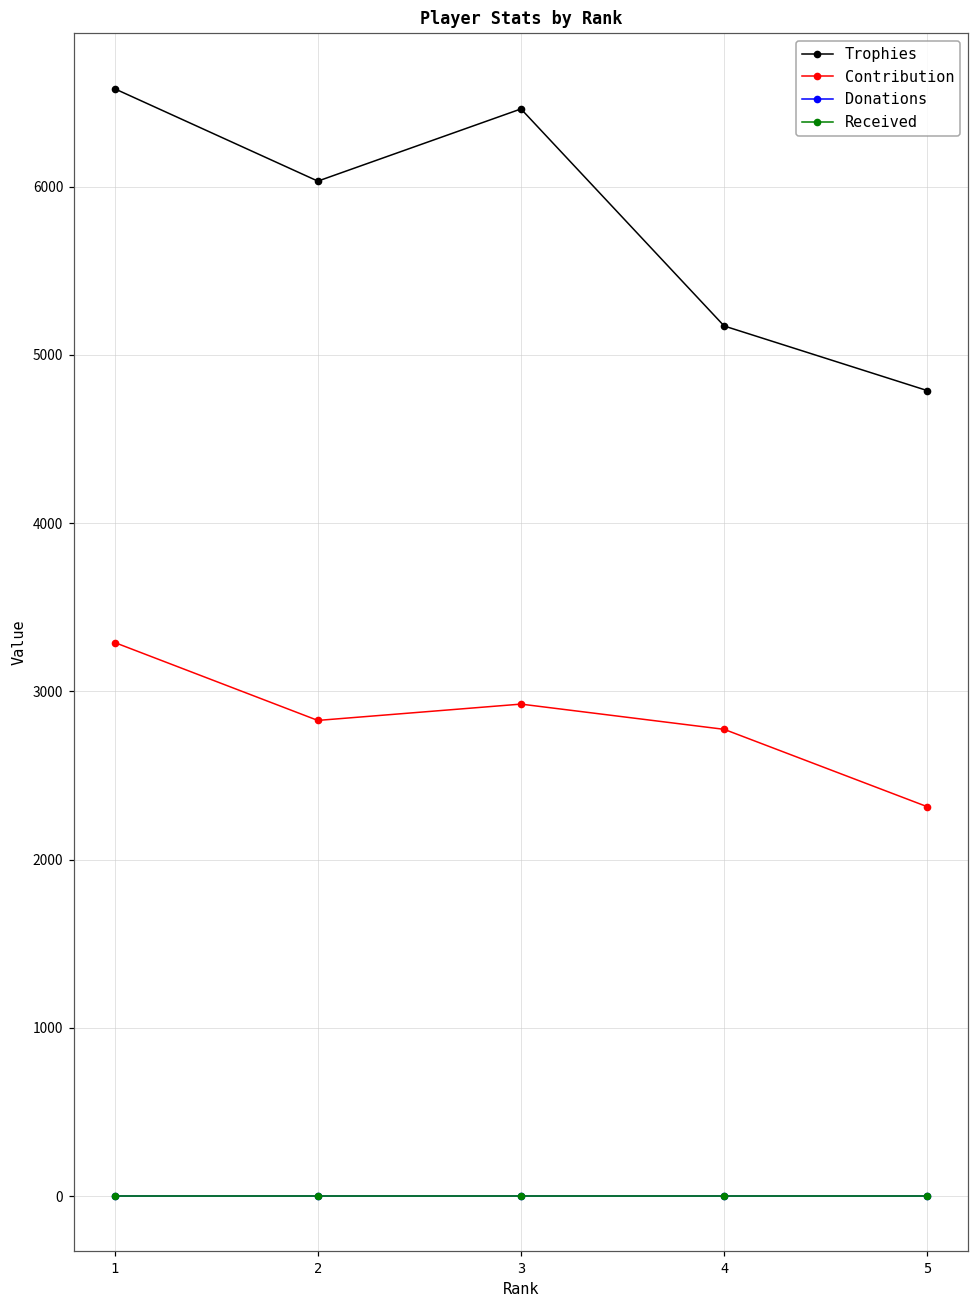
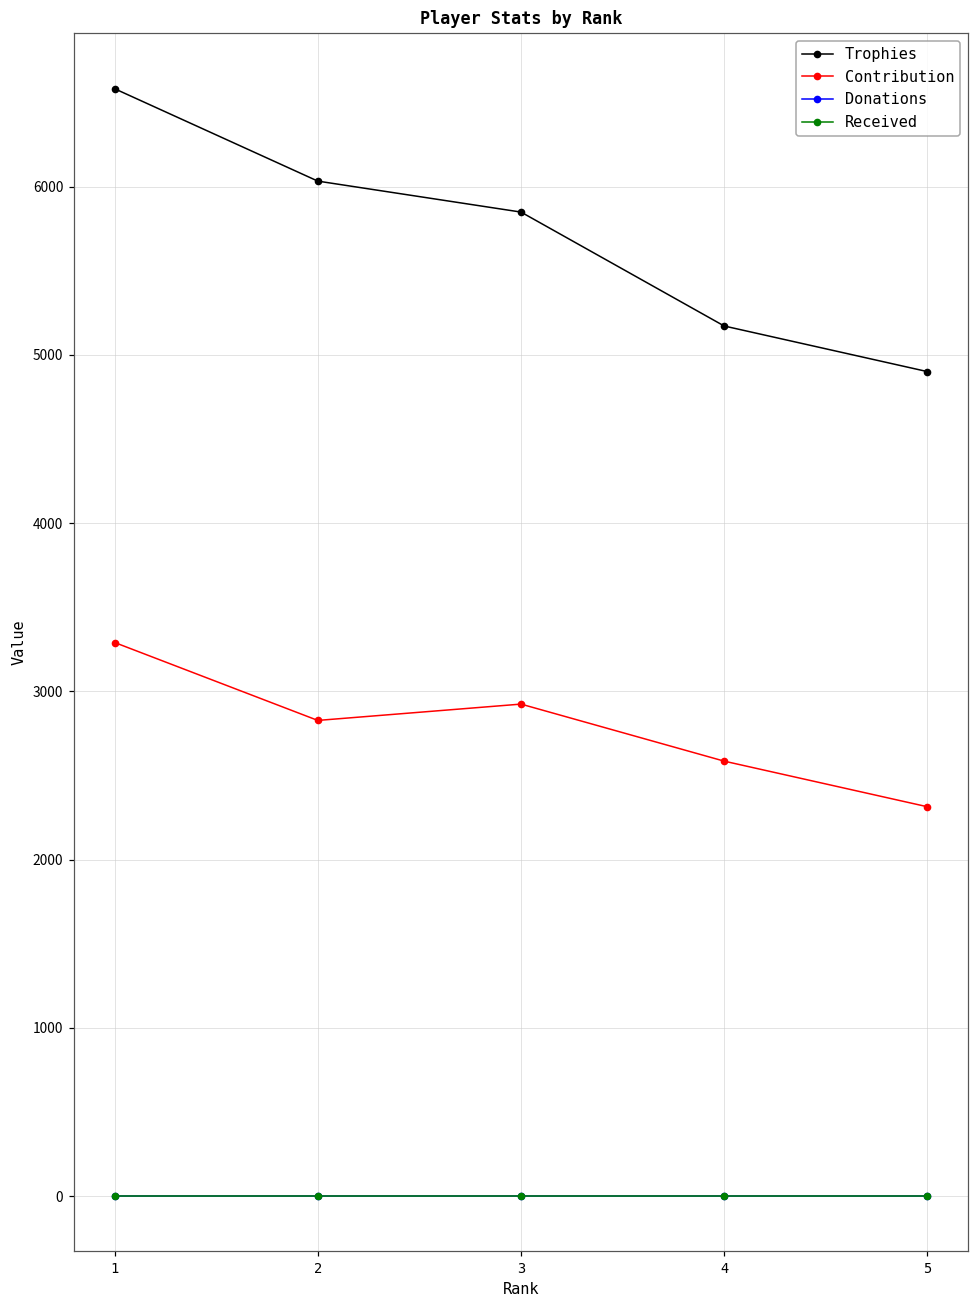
  {
    "Trophies": {
      "1": 6580,
      "2": 6030,
-     "3": 6460,
+     "3": 5850,
      "4": 5170,
-     "5": 4790
+     "5": 4900
    },
    "Contribution": {
      "1": 3290,
      "2": 2830,
      "3": 2920,
-     "4": 2770,
+     "4": 2590,
      "5": 2310
    },
    "Received": {
      "1": 0,
      "2": 0,
      "3": 0,
      "4": 0,
      "5": 0
    }
  }
